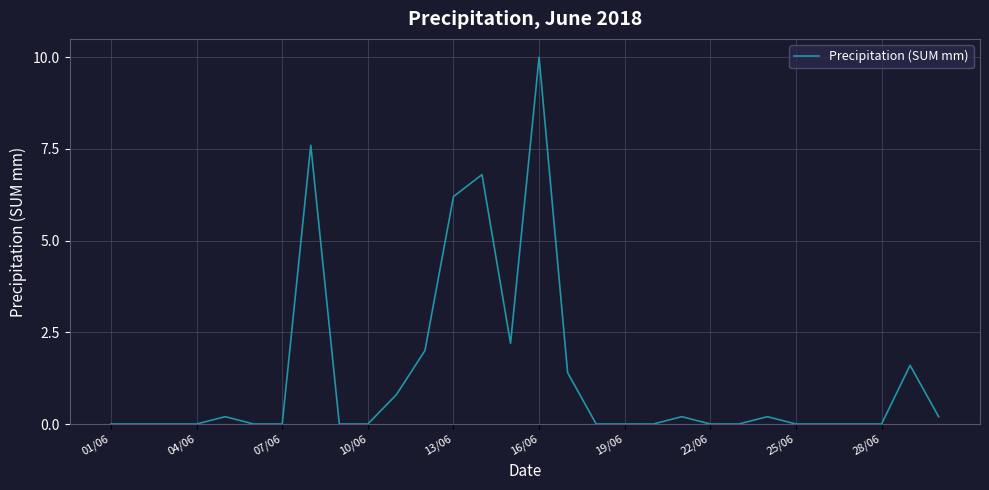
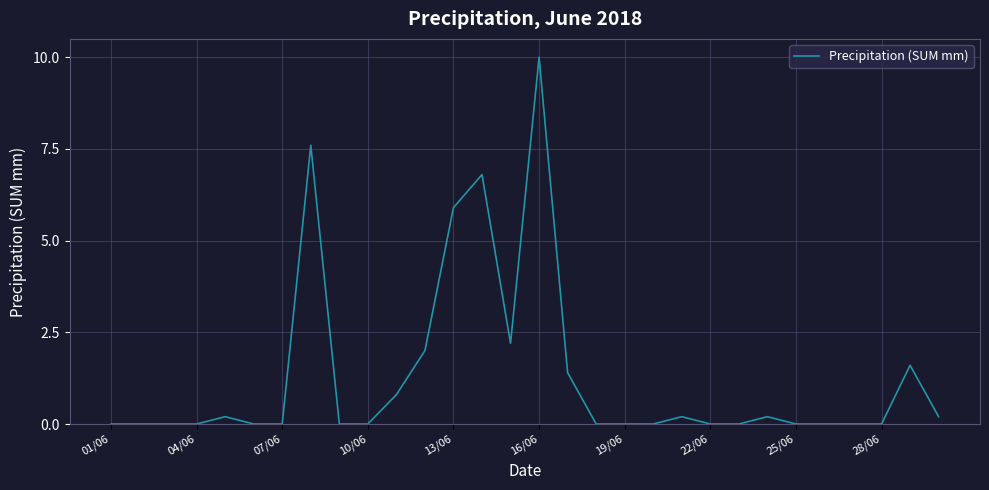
  {
    "01/06": 0.0,
    "04/06": 0.0,
    "07/06": 0.0,
    "10/06": 0.0,
-   "13/06": 6.2,
+   "13/06": 5.9,
    "16/06": 10.0,
    "19/06": 0.0,
    "22/06": 0.0,
    "25/06": 0.0,
    "28/06": 0.0
  }
